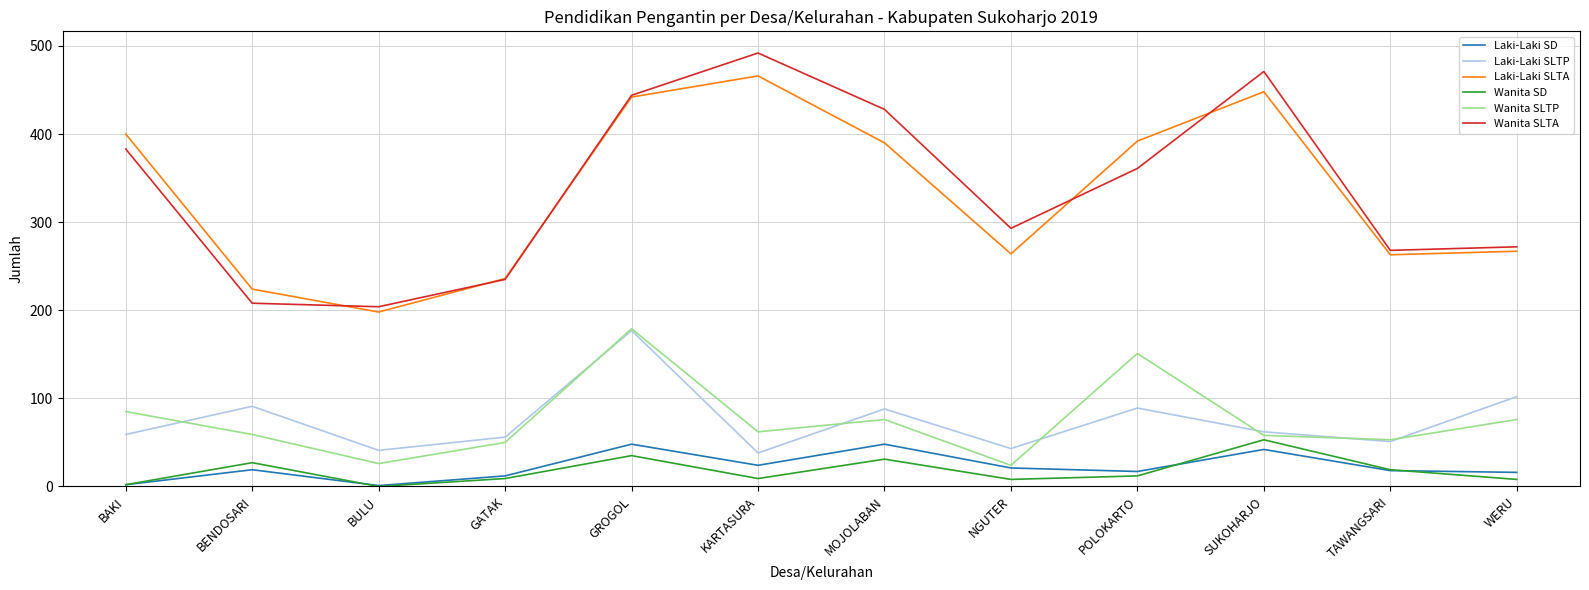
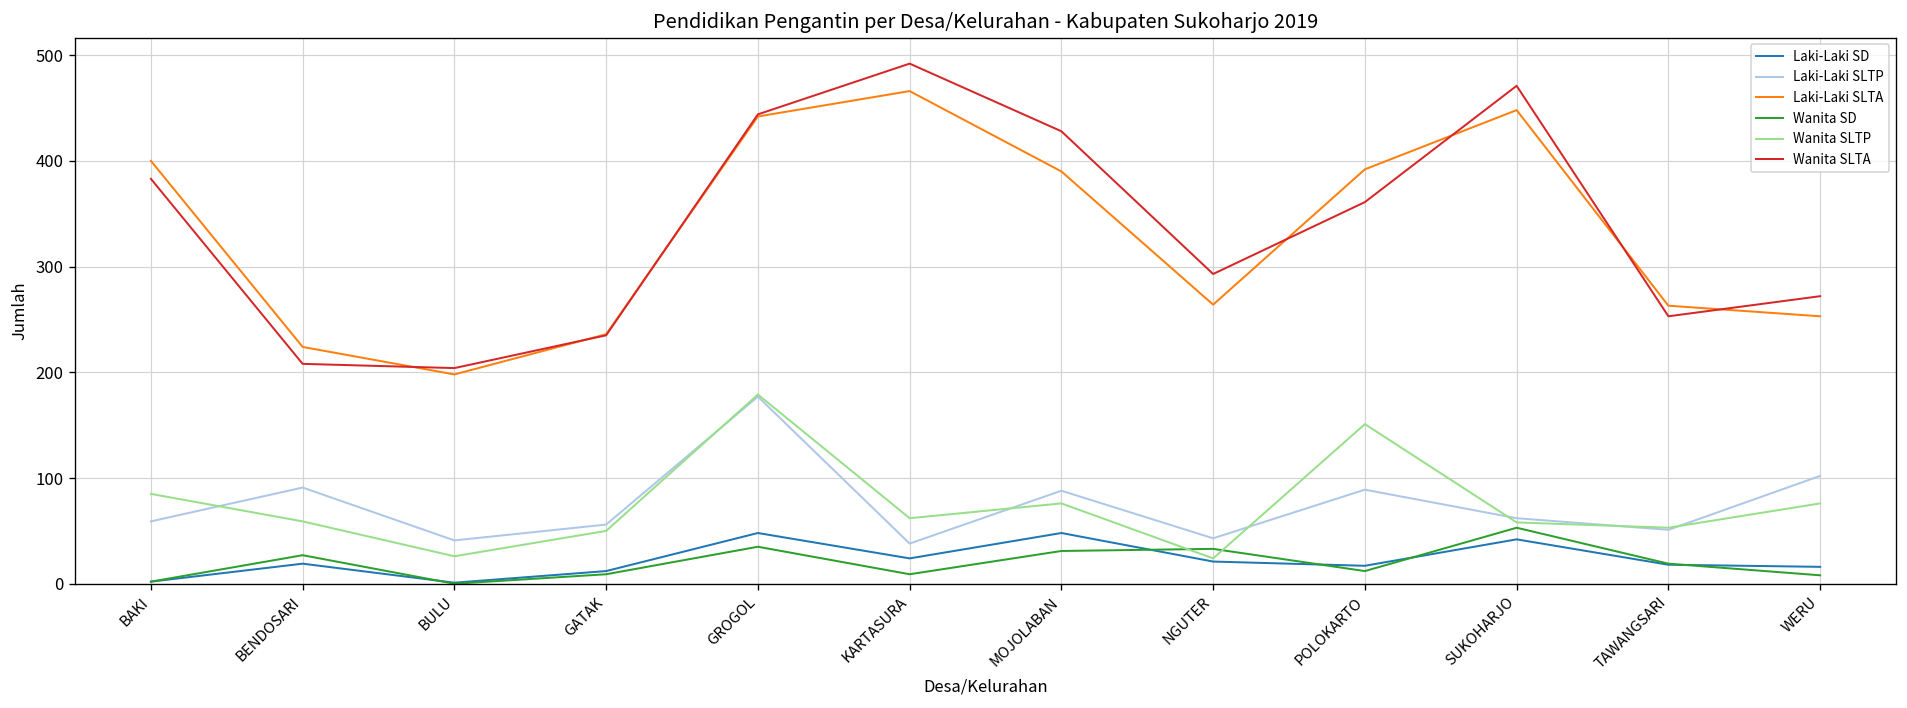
  {
    "Laki-Laki SD": {
      "BENDOSARI": 20,
      "GATAK": 10,
      "GROGOL": 50,
      "KARTASURA": 20,
      "MOJOLABAN": 50,
      "NGUTER": 20,
      "POLOKARTO": 20,
      "SUKOHARJO": 40,
      "WERU": 20
    },
    "Laki-Laki SLTP": {
      "BAKI": 60,
      "BENDOSARI": 90,
      "BULU": 40,
      "GATAK": 60,
      "KARTASURA": 40,
      "MOJOLABAN": 90,
      "NGUTER": 40,
      "POLOKARTO": 90,
      "SUKOHARJO": 60,
      "WERU": 100
    },
    "Laki-Laki SLTA": {
      "BAKI": 400,
      "BENDOSARI": 220,
      "BULU": 200,
      "KARTASURA": 470,
      "MOJOLABAN": 390,
      "NGUTER": 260,
      "POLOKARTO": 390,
      "SUKOHARJO": 450,
      "TAWANGSARI": 260,
-     "WERU": 270
+     "WERU": 250
    },
    "Wanita SD": {
      "BENDOSARI": 30,
      "GATAK": 10,
      "GROGOL": 40,
      "KARTASURA": 10,
      "MOJOLABAN": 30,
-     "NGUTER": 10,
+     "NGUTER": 30,
      "POLOKARTO": 10,
      "SUKOHARJO": 50,
      "WERU": 10
    },
    "Wanita SLTP": {
      "BAKI": 90,
      "BENDOSARI": 60,
      "BULU": 30,
      "GATAK": 50,
      "KARTASURA": 60,
      "MOJOLABAN": 80,
      "NGUTER": 20,
      "POLOKARTO": 150,
      "SUKOHARJO": 60,
      "WERU": 80
    },
    "Wanita SLTA": {
      "BAKI": 380,
      "BENDOSARI": 210,
      "BULU": 200,
      "KARTASURA": 490,
      "MOJOLABAN": 430,
      "NGUTER": 290,
      "POLOKARTO": 360,
      "SUKOHARJO": 470,
-     "TAWANGSARI": 270,
+     "TAWANGSARI": 250,
      "WERU": 270
    }
  }
